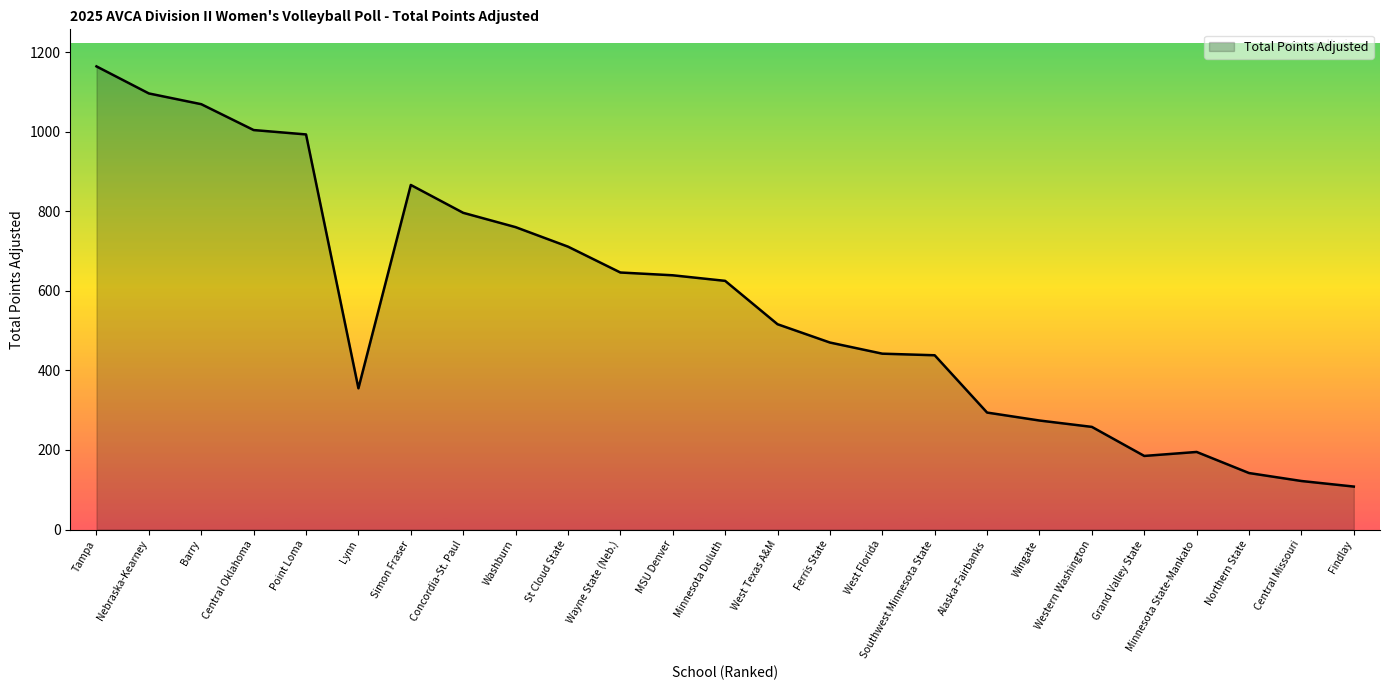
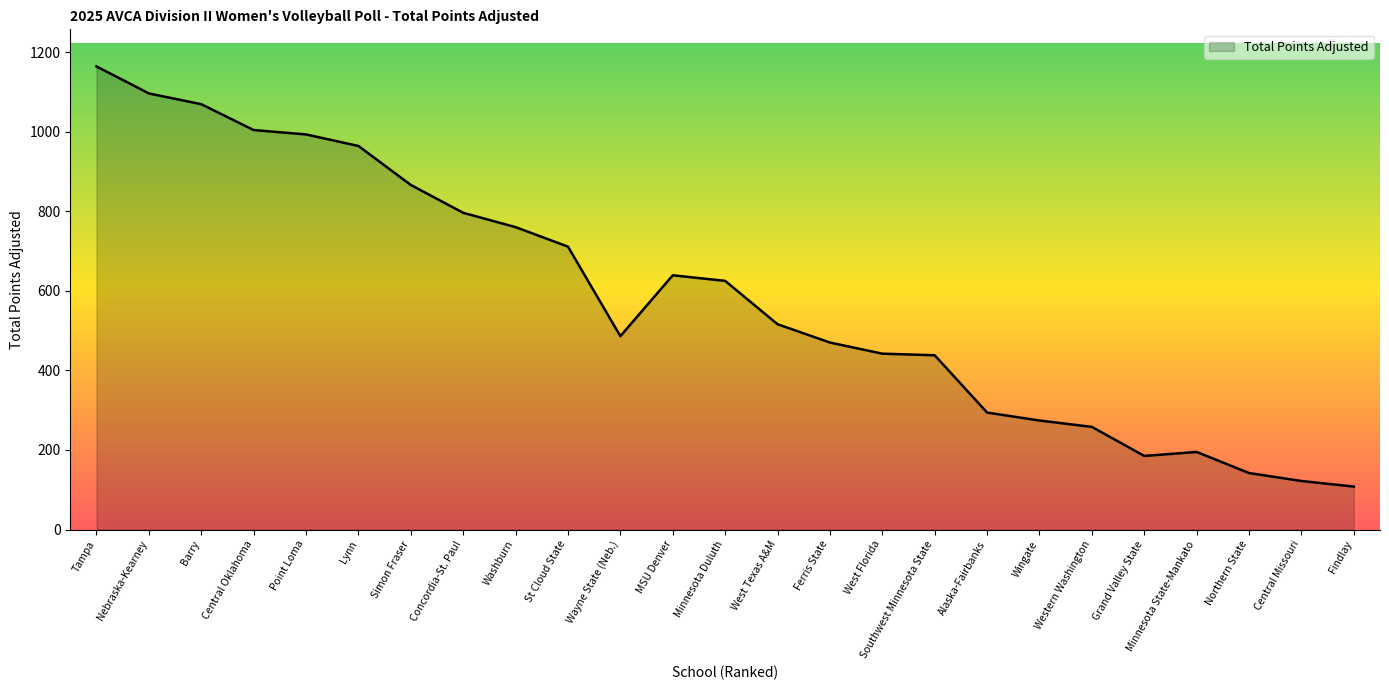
  {
    "Tampa": 1160,
    "Nebraska-Kearney": 1100,
    "Barry": 1070,
    "Central Oklahoma": 1000,
    "Point Loma": 990,
-   "Lynn": 360,
+   "Lynn": 960,
    "Simon Fraser": 870,
    "Concordia-St. Paul": 800,
    "Washburn": 760,
    "St Cloud State": 710,
-   "Wayne State (Neb.)": 650,
+   "Wayne State (Neb.)": 490,
    "MSU Denver": 640,
    "Minnesota Duluth": 630,
    "West Texas A&M": 520,
    "Ferris State": 470,
    "West Florida": 440,
    "Southwest Minnesota State": 440,
    "Alaska-Fairbanks": 290,
    "Wingate": 270,
    "Western Washington": 260,
    "Grand Valley State": 190,
    "Minnesota State-Mankato": 200,
    "Northern State": 140,
    "Central Missouri": 120,
    "Findlay": 110
  }
